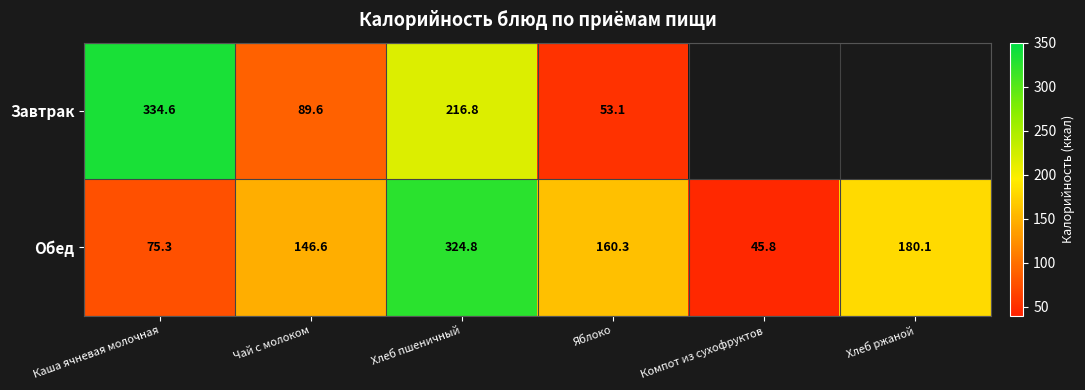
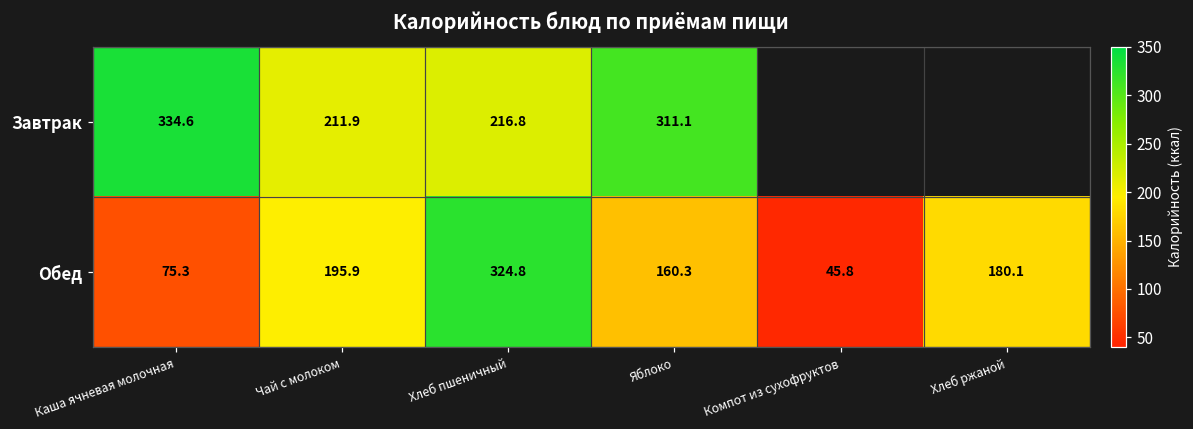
  {
    "Завтрак": {
      "Каша ячневая молочная": 334.6,
-     "Чай с молоком": 89.6,
+     "Чай с молоком": 211.9,
      "Хлеб пшеничный": 216.8,
-     "Яблоко": 53.1
+     "Яблоко": 311.1
    },
    "Обед": {
      "Каша ячневая молочная": 75.3,
-     "Чай с молоком": 146.6,
+     "Чай с молоком": 195.9,
      "Хлеб пшеничный": 324.8,
      "Яблоко": 160.3,
      "Компот из сухофруктов": 45.8,
      "Хлеб ржаной": 180.1
    }
  }
